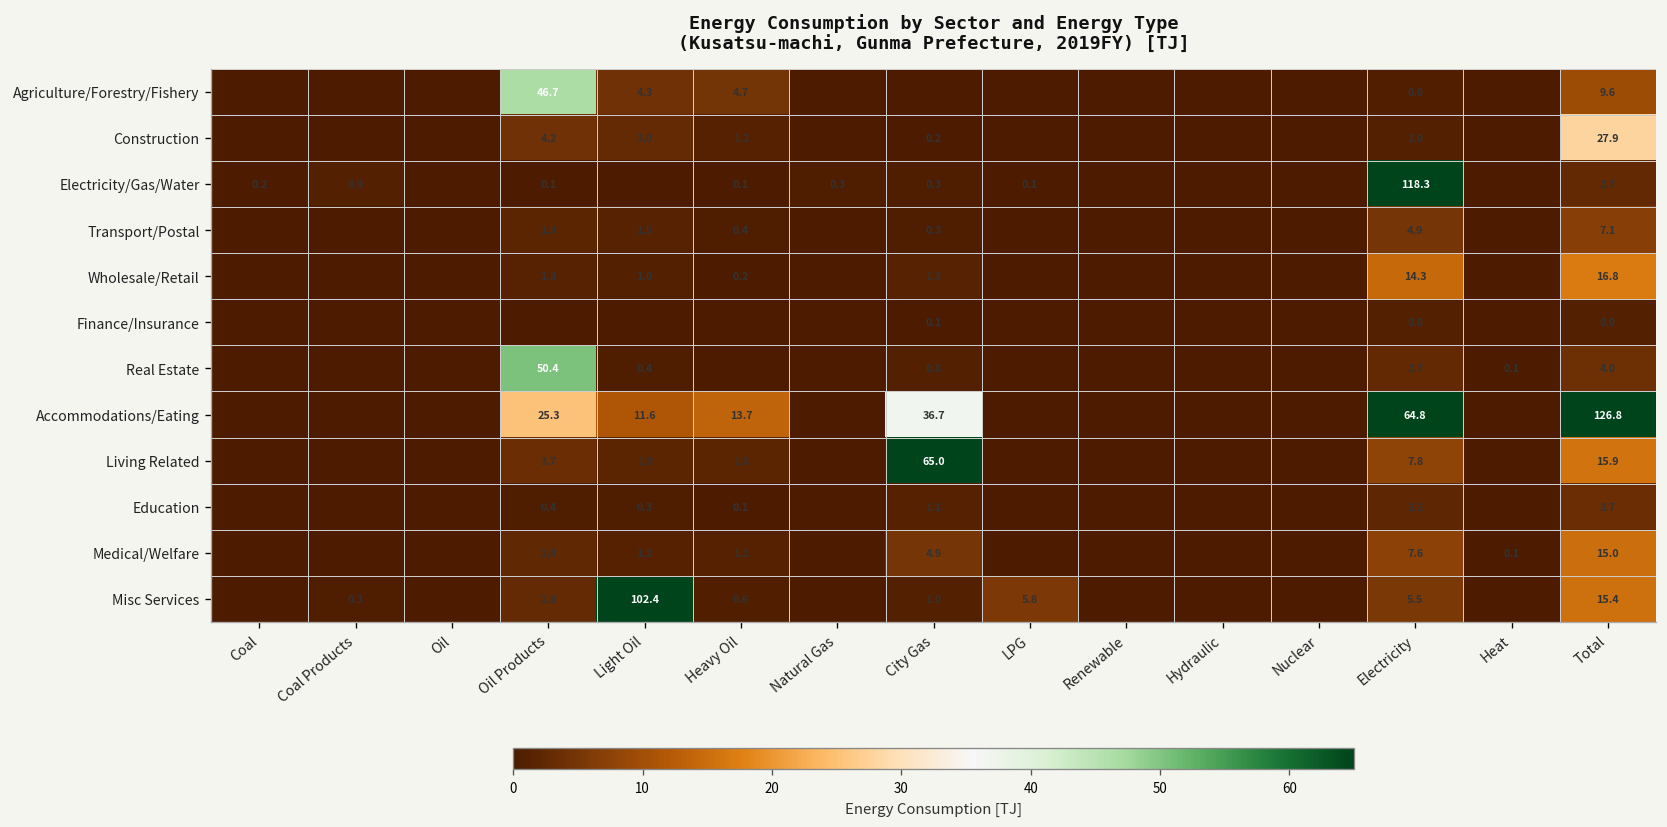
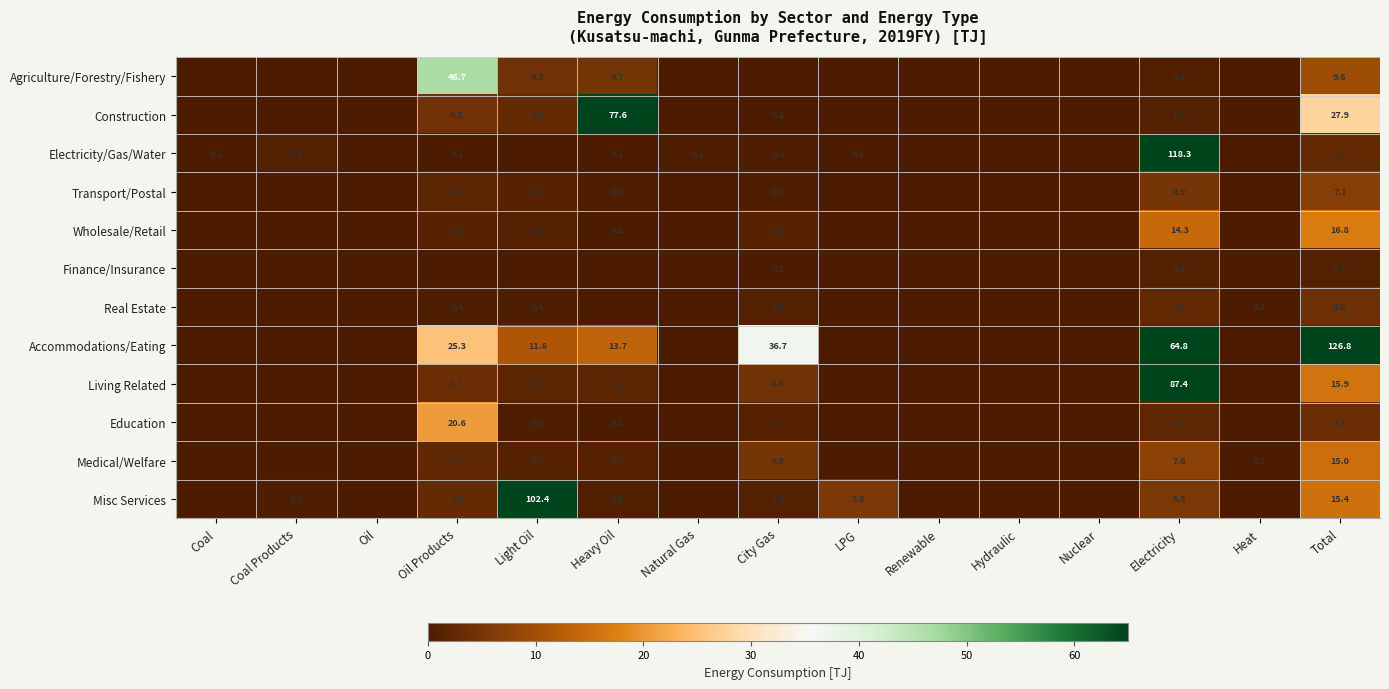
  {
    "Agriculture/Forestry/Fishery": {
      "Oil Products": 46.7,
      "Light Oil": 4.3,
      "Heavy Oil": 4.7,
      "Electricity": 0.6,
      "Total": 9.6
    },
    "Construction": {
      "Oil Products": 4.2,
      "Light Oil": 3.0,
-     "Heavy Oil": 1.2,
+     "Heavy Oil": 77.6,
      "City Gas": 0.2,
      "Electricity": 1.0,
      "Total": 27.9
    },
    "Electricity/Gas/Water": {
      "Coal": 0.2,
      "Coal Products": 0.9,
      "Oil Products": 0.1,
      "Heavy Oil": 0.1,
      "Natural Gas": 0.3,
      "City Gas": 0.3,
      "LPG": 0.1,
      "Electricity": 118.3,
      "Total": 2.7
    },
    "Transport/Postal": {
      "Oil Products": 1.8,
      "Light Oil": 1.5,
      "Heavy Oil": 0.4,
      "City Gas": 0.3,
      "Electricity": 4.9,
      "Total": 7.1
    },
    "Wholesale/Retail": {
      "Oil Products": 1.3,
      "Light Oil": 1.0,
      "Heavy Oil": 0.2,
      "City Gas": 1.3,
      "Electricity": 14.3,
      "Total": 16.8
    },
    "Finance/Insurance": {
      "City Gas": 0.1,
      "Electricity": 0.8,
      "Total": 0.9
    },
    "Real Estate": {
-     "Oil Products": 50.4,
+     "Oil Products": 0.4,
      "Light Oil": 0.4,
      "City Gas": 0.8,
      "Electricity": 2.7,
      "Heat": 0.1,
      "Total": 4.0
    },
    "Accommodations/Eating": {
      "Oil Products": 25.3,
      "Light Oil": 11.6,
      "Heavy Oil": 13.7,
      "City Gas": 36.7,
      "Electricity": 64.8,
      "Total": 126.8
    },
    "Living Related": {
      "Oil Products": 3.7,
      "Light Oil": 1.9,
      "Heavy Oil": 1.8,
-     "City Gas": 65.0,
-     "Electricity": 7.8,
+     "City Gas": 4.4,
+     "Electricity": 87.4,
      "Total": 15.9
    },
    "Education": {
-     "Oil Products": 0.4,
+     "Oil Products": 20.6,
      "Light Oil": 0.3,
      "Heavy Oil": 0.1,
      "City Gas": 1.1,
      "Electricity": 2.2,
      "Total": 3.7
    },
    "Medical/Welfare": {
      "Oil Products": 2.4,
      "Light Oil": 1.2,
      "Heavy Oil": 1.2,
      "City Gas": 4.9,
      "Electricity": 7.6,
      "Heat": 0.1,
      "Total": 15.0
    },
    "Misc Services": {
      "Coal Products": 0.3,
      "Oil Products": 2.8,
      "Light Oil": 102.4,
      "Heavy Oil": 0.6,
      "City Gas": 1.0,
      "LPG": 5.8,
      "Electricity": 5.5,
      "Total": 15.4
    }
  }
